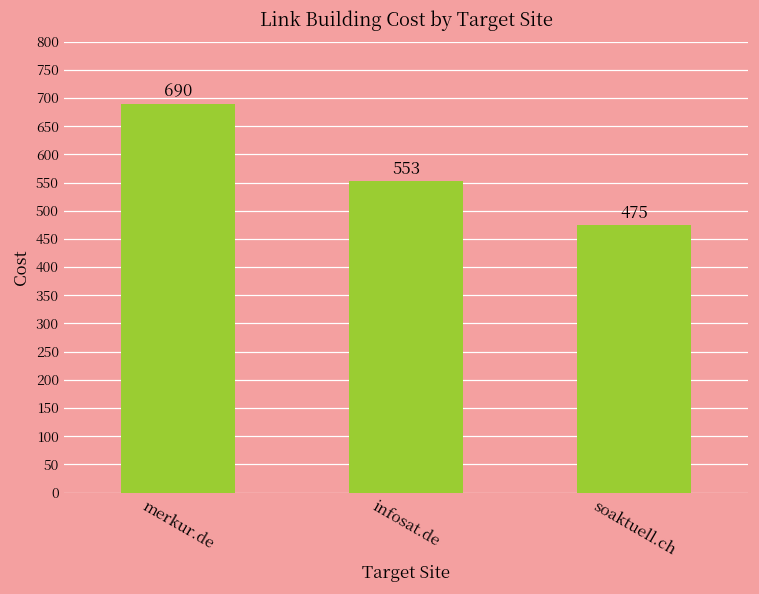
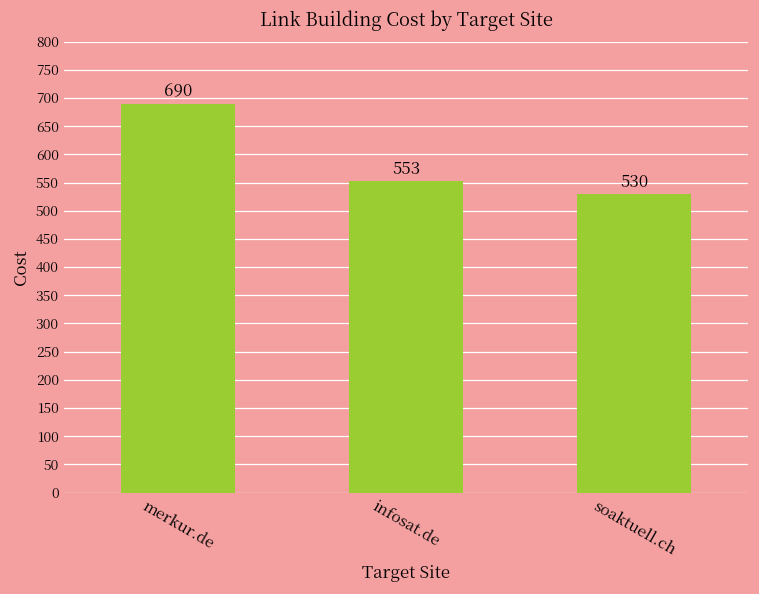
  {
    "merkur.de": 690,
    "infosat.de": 553,
-   "soaktuell.ch": 475
+   "soaktuell.ch": 530
  }
